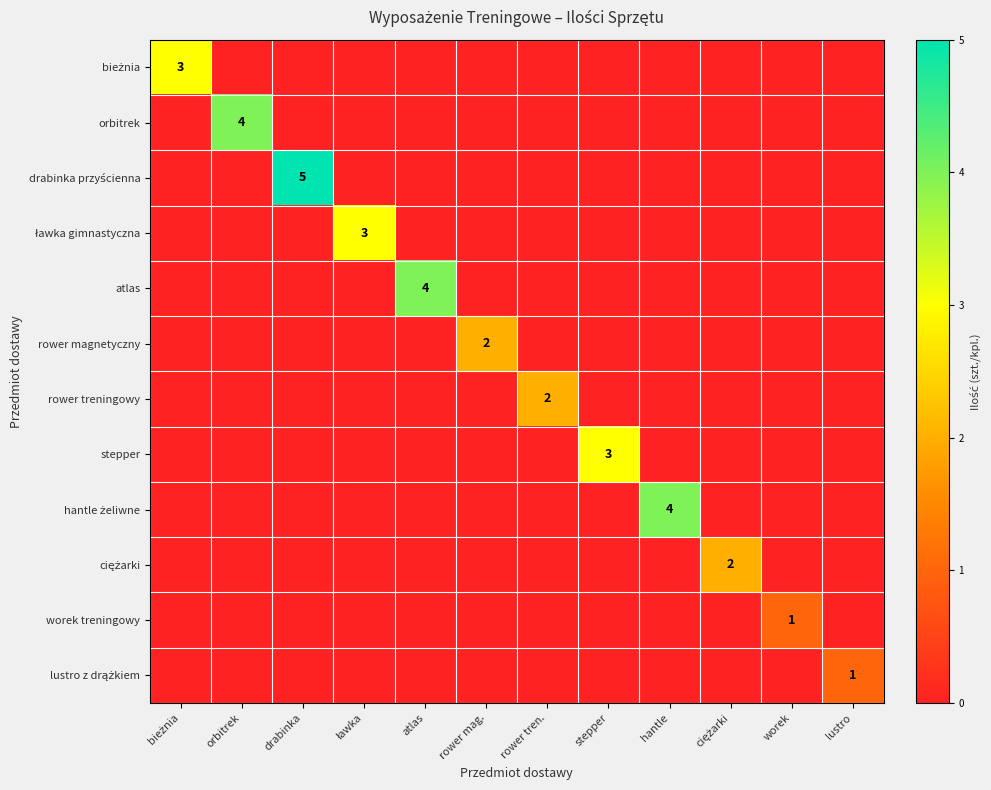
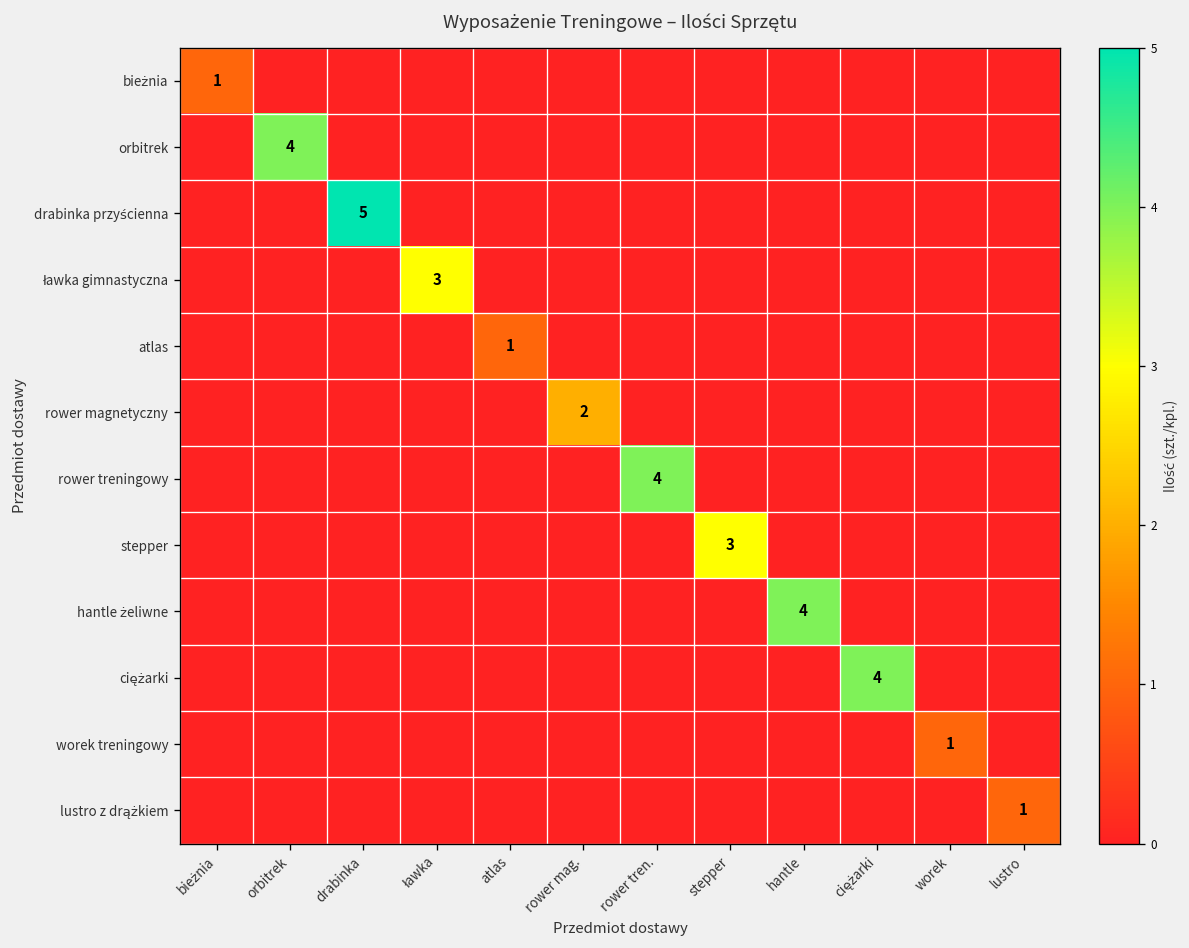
  {
    "bieżnia": {
-     "bieżnia": 3
+     "bieżnia": 1
    },
    "orbitrek": {
      "orbitrek": 4
    },
    "drabinka przyścienna": {
      "drabinka": 5
    },
    "ławka gimnastyczna": {
      "ławka": 3
    },
    "atlas": {
-     "atlas": 4
+     "atlas": 1
    },
    "rower magnetyczny": {
      "rower mag.": 2
    },
    "rower treningowy": {
-     "rower tren.": 2
+     "rower tren.": 4
    },
    "stepper": {
      "stepper": 3
    },
    "hantle żeliwne": {
      "hantle": 4
    },
    "ciężarki": {
-     "ciężarki": 2
+     "ciężarki": 4
    },
    "worek treningowy": {
      "worek": 1
    },
    "lustro z drążkiem": {
      "lustro": 1
    }
  }
